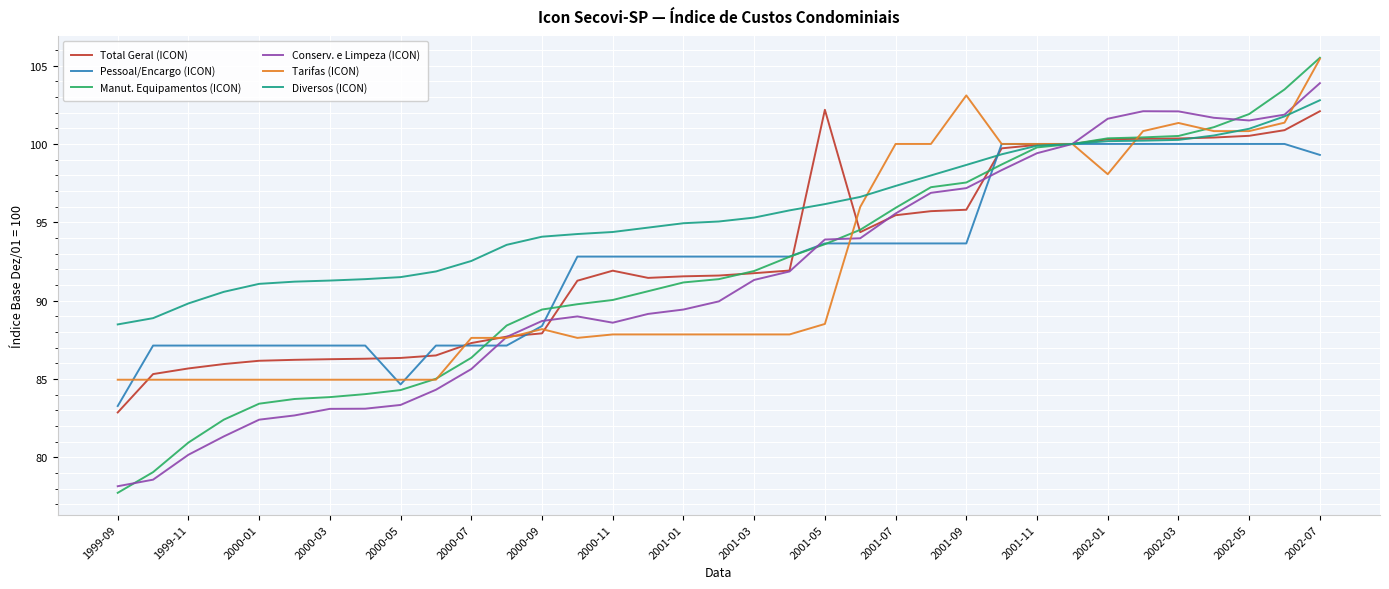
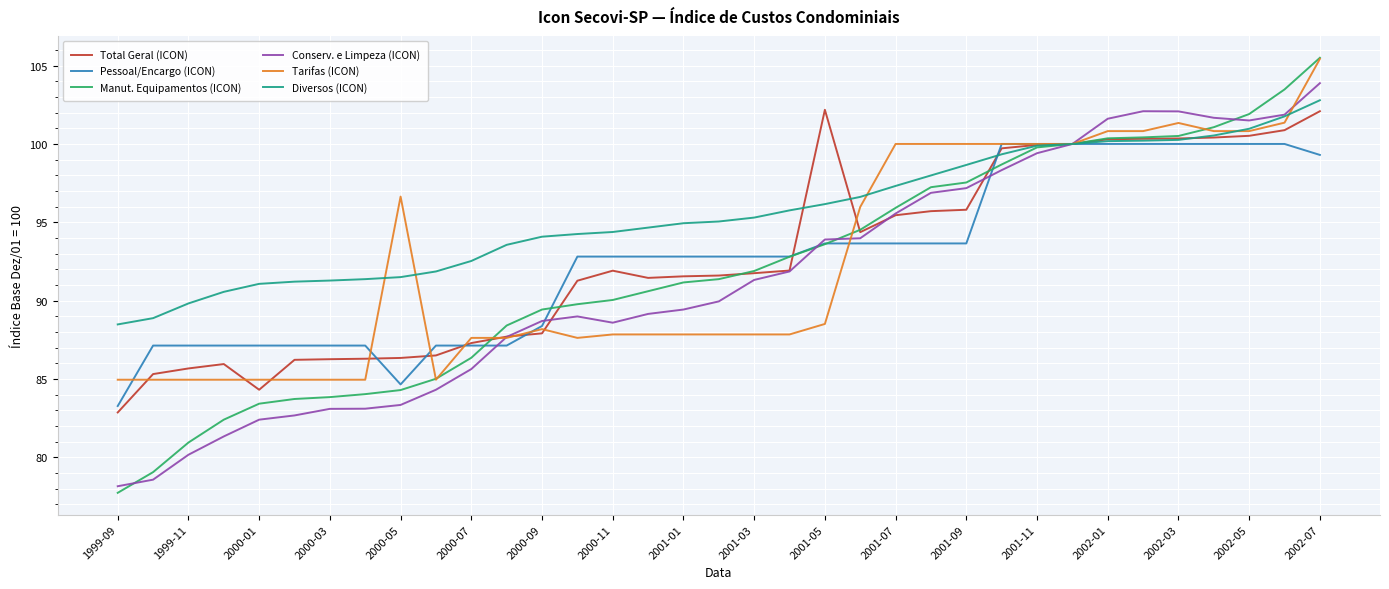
  {
    "Total Geral (ICON)": {
      "1999-09": 82.9,
      "1999-11": 85.7,
-     "2000-01": 86.2,
+     "2000-01": 84.3,
      "2000-03": 86.3,
      "2000-05": 86.3,
      "2000-09": 87.9,
      "2000-11": 91.9,
      "2001-01": 91.6,
      "2001-05": 102.2,
      "2001-09": 95.8,
      "2002-05": 100.5,
      "2002-07": 102.1
    },
    "Pessoal/Encargo (ICON)": {
      "1999-09": 83.3,
      "1999-11": 87.1,
      "2000-01": 87.1,
      "2000-03": 87.1,
      "2000-05": 84.7,
      "2000-09": 88.4,
      "2000-11": 92.8,
      "2001-01": 92.8,
      "2001-03": 92.8,
      "2001-07": 93.7,
      "2001-09": 93.7,
      "2002-01": 100.0,
      "2002-03": 100.0,
      "2002-05": 100.0,
      "2002-07": 99.3
    },
    "Conserv. e Limpeza (ICON)": {
      "1999-09": 78.2,
      "1999-11": 80.2,
      "2000-01": 82.4,
      "2000-03": 83.1,
      "2000-05": 83.3,
      "2000-07": 85.6,
      "2000-09": 88.7,
      "2000-11": 88.6,
      "2001-01": 89.4,
      "2001-03": 91.3,
      "2001-05": 93.9,
      "2001-09": 97.2,
      "2001-11": 99.4,
      "2002-01": 101.6,
      "2002-03": 102.1,
      "2002-05": 101.5,
      "2002-07": 103.9
    },
    "Tarifas (ICON)": {
      "1999-09": 85.0,
      "1999-11": 85.0,
      "2000-01": 85.0,
      "2000-03": 85.0,
-     "2000-05": 85.0,
+     "2000-05": 96.6,
      "2000-07": 87.6,
      "2000-09": 88.2,
      "2000-11": 87.8,
      "2001-01": 87.8,
      "2001-03": 87.8,
      "2001-05": 88.5,
      "2001-07": 100.0,
-     "2001-09": 103.1,
-     "2002-01": 98.1,
+     "2001-09": 100.0,
+     "2002-01": 100.8,
      "2002-03": 101.3
    }
  }
